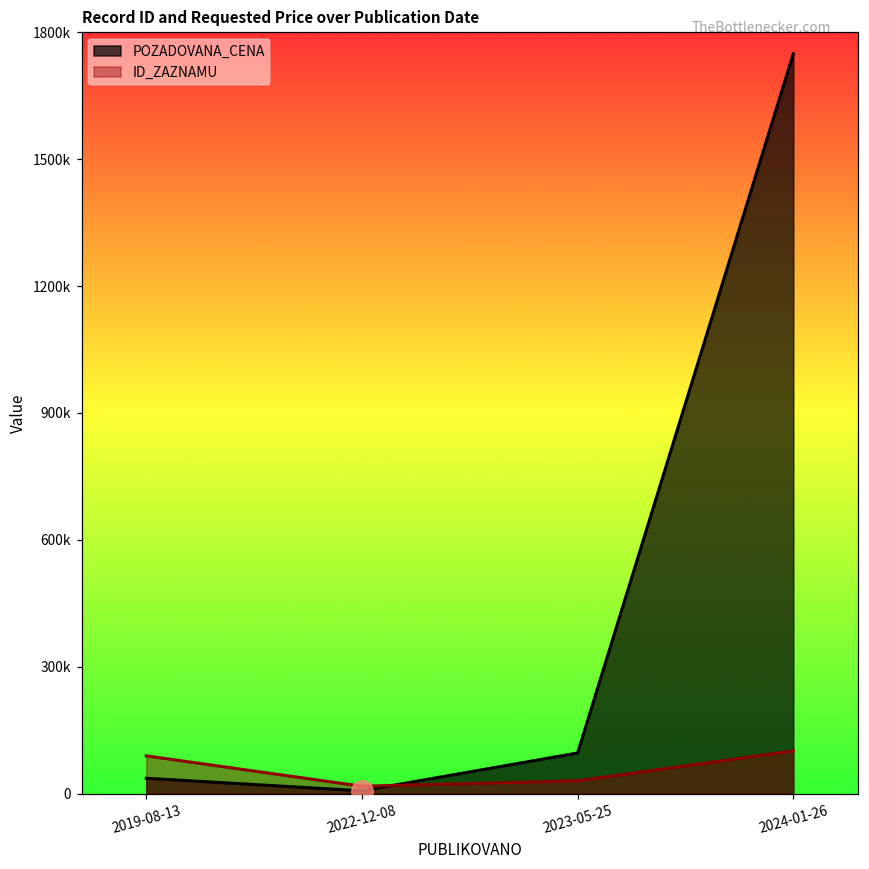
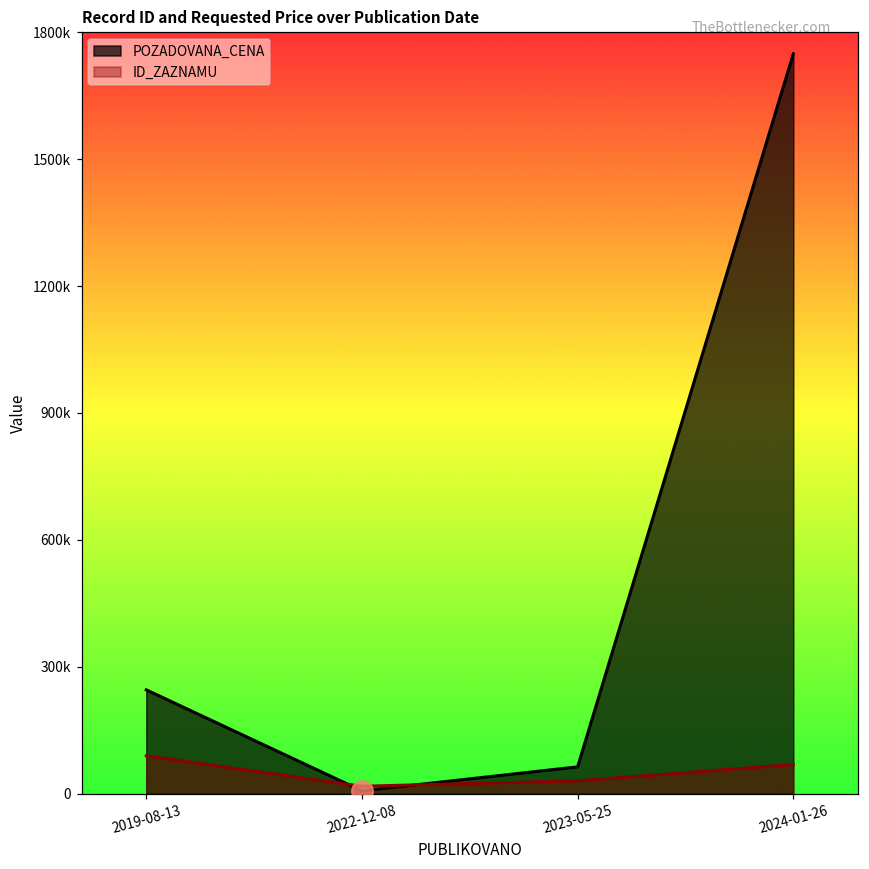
  {
    "POZADOVANA_CENA": {
-     "2019-08-13": 40000,
-     "2023-05-25": 100000,
+     "2019-08-13": 250000,
+     "2023-05-25": 60000,
      "2024-01-26": 1750000
    },
    "ID_ZAZNAMU": {
      "2019-08-13": 90000,
      "2022-12-08": 20000,
      "2023-05-25": 30000,
-     "2024-01-26": 100000
+     "2024-01-26": 70000
    }
  }
